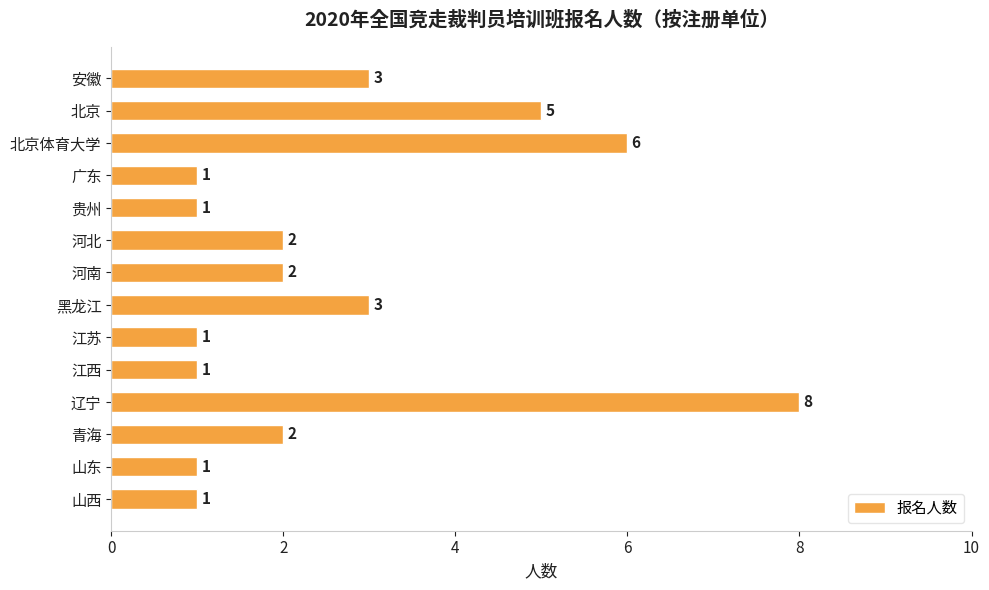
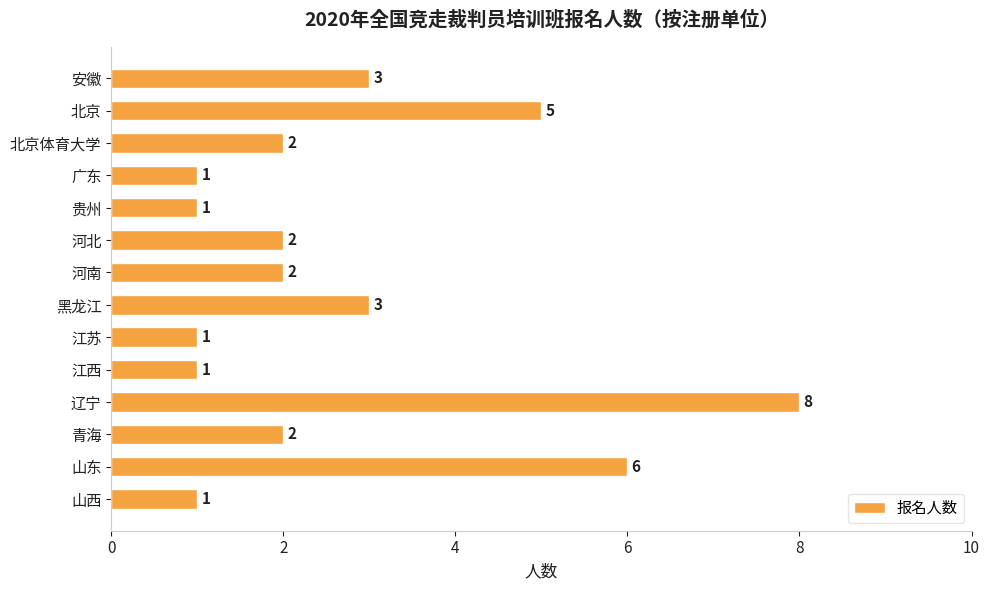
  {
    "安徽": 3,
    "北京": 5,
-   "北京体育大学": 6,
+   "北京体育大学": 2,
    "广东": 1,
    "贵州": 1,
    "河北": 2,
    "河南": 2,
    "黑龙江": 3,
    "江苏": 1,
    "江西": 1,
    "辽宁": 8,
    "青海": 2,
-   "山东": 1,
+   "山东": 6,
    "山西": 1
  }
